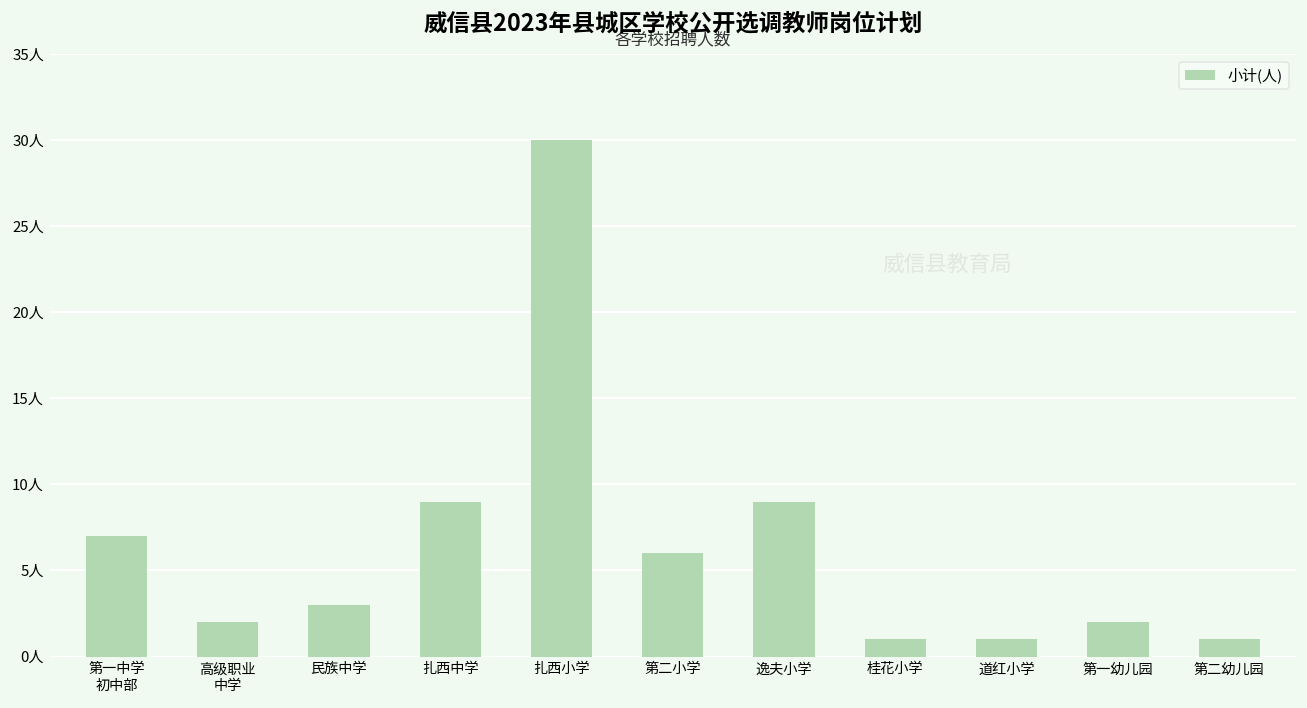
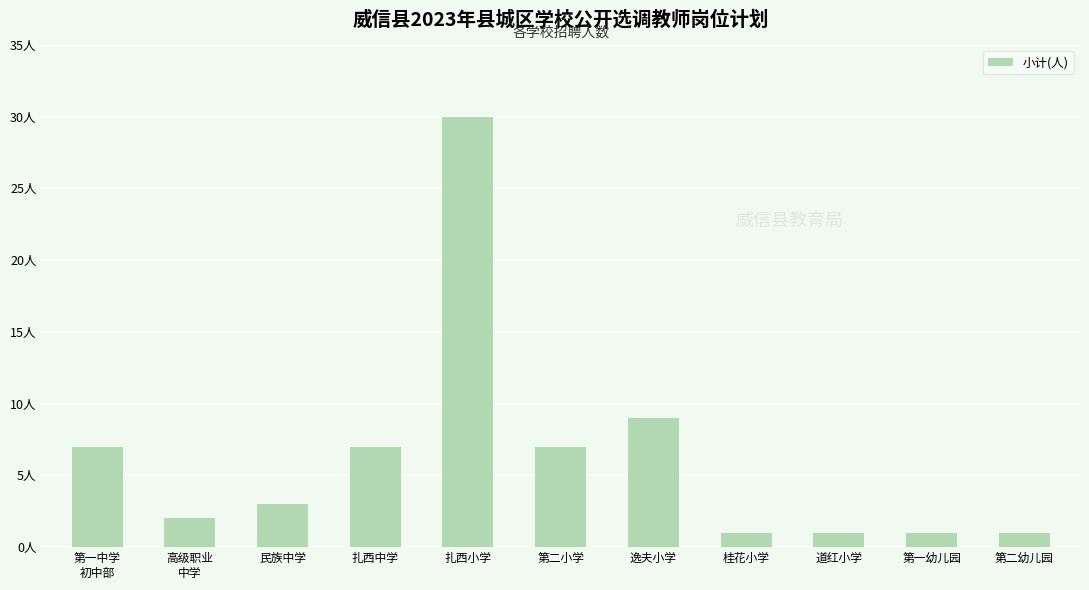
  {
    "第一中学 初中部": "7人",
    "高级职业 中学": "2人",
    "民族中学": "3人",
-   "扎西中学": "9人",
+   "扎西中学": "7人",
    "扎西小学": "30人",
-   "第二小学": "6人",
+   "第二小学": "7人",
    "逸夫小学": "9人",
    "桂花小学": "1人",
    "道红小学": "1人",
-   "第一幼儿园": "2人",
+   "第一幼儿园": "1人",
    "第二幼儿园": "1人"
  }
